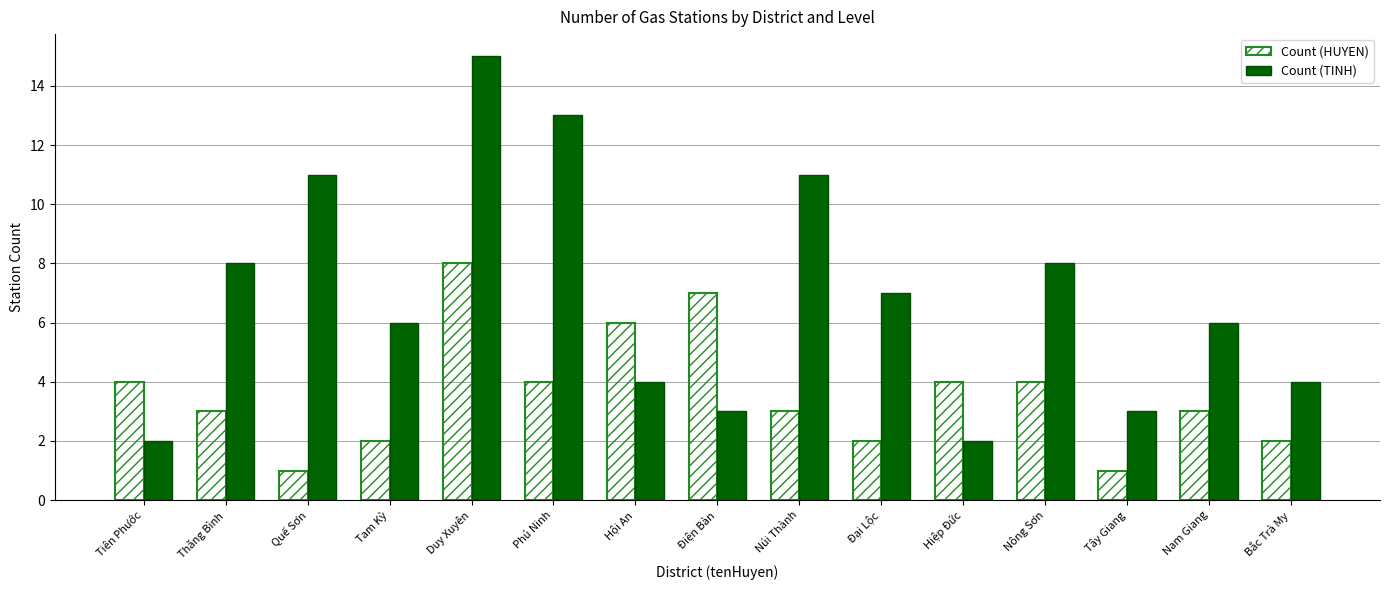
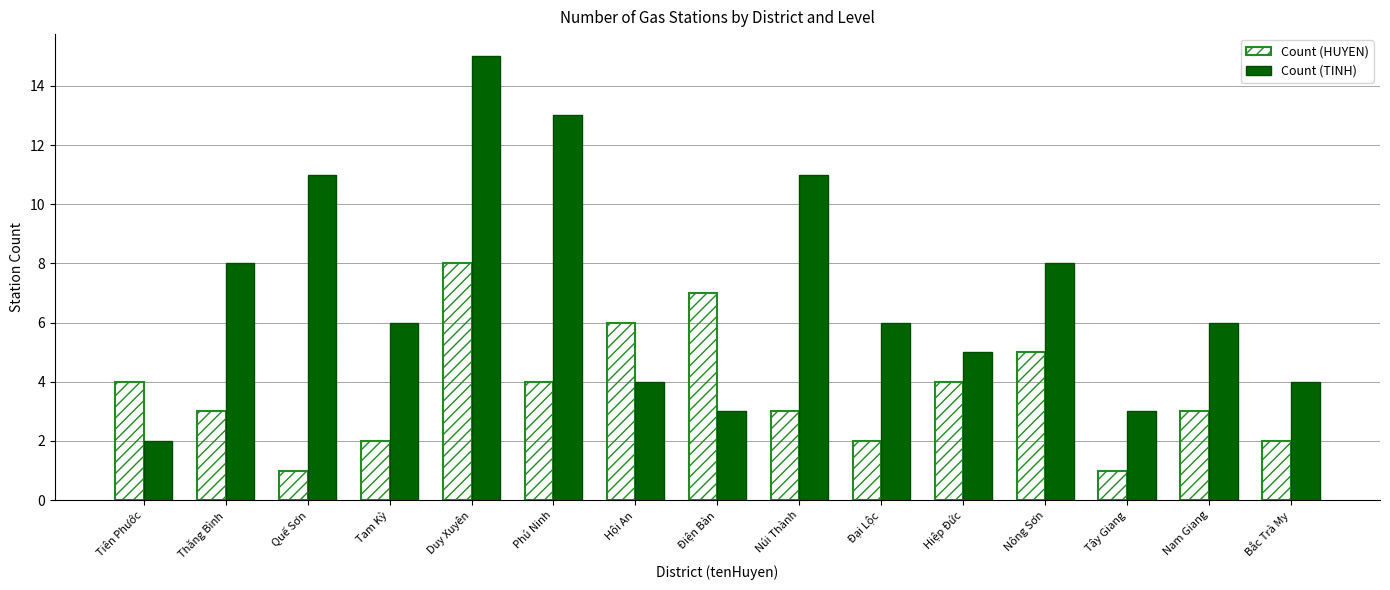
  {
    "Count (HUYEN)": {
      "Tiên Phước": 4,
      "Thăng Bình": 3,
      "Quế Sơn": 1,
      "Tam Kỳ": 2,
      "Duy Xuyên": 8,
      "Phú Ninh": 4,
      "Hội An": 6,
      "Điện Bàn": 7,
      "Núi Thành": 3,
      "Đại Lộc": 2,
      "Hiệp Đức": 4,
-     "Nông Sơn": 4,
+     "Nông Sơn": 5,
      "Tây Giang": 1,
      "Nam Giang": 3,
      "Bắc Trà My": 2
    },
    "Count (TINH)": {
      "Tiên Phước": 2,
      "Thăng Bình": 8,
      "Quế Sơn": 11,
      "Tam Kỳ": 6,
      "Duy Xuyên": 15,
      "Phú Ninh": 13,
      "Hội An": 4,
      "Điện Bàn": 3,
      "Núi Thành": 11,
-     "Đại Lộc": 7,
-     "Hiệp Đức": 2,
+     "Đại Lộc": 6,
+     "Hiệp Đức": 5,
      "Nông Sơn": 8,
      "Tây Giang": 3,
      "Nam Giang": 6,
      "Bắc Trà My": 4
    }
  }
